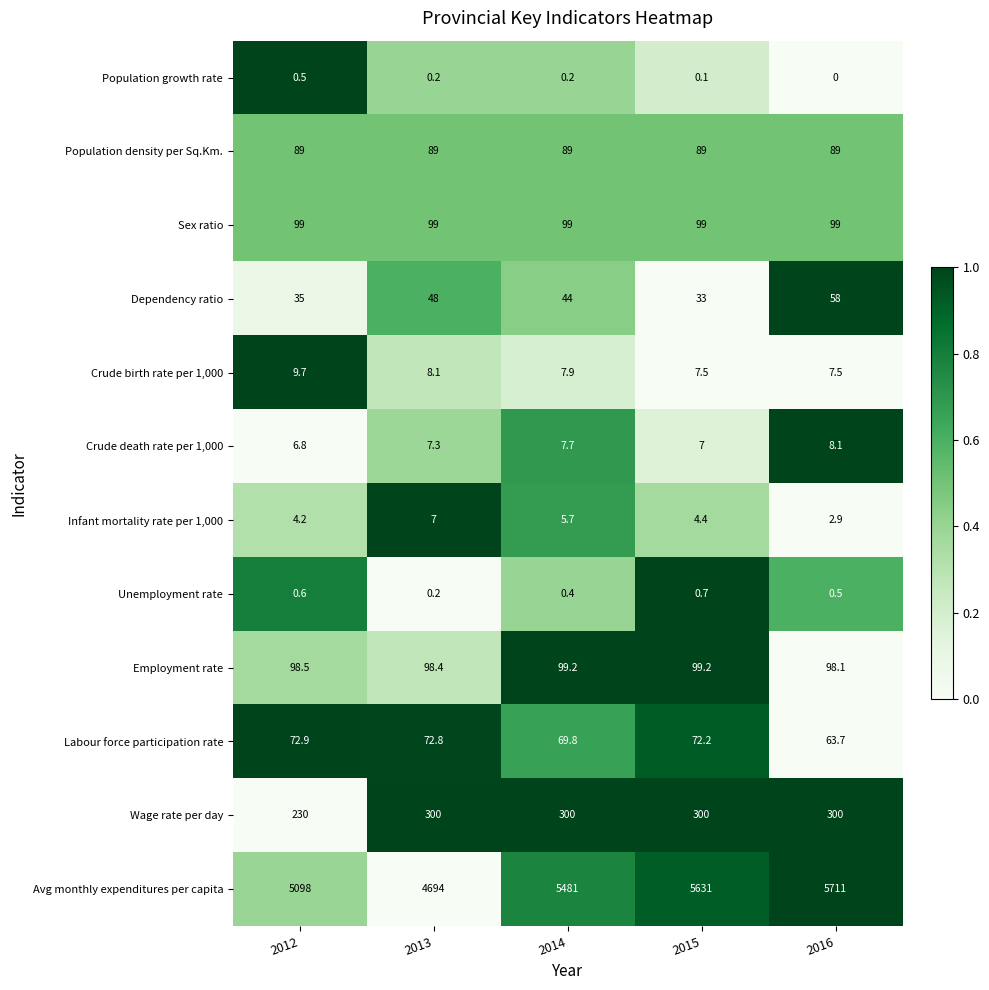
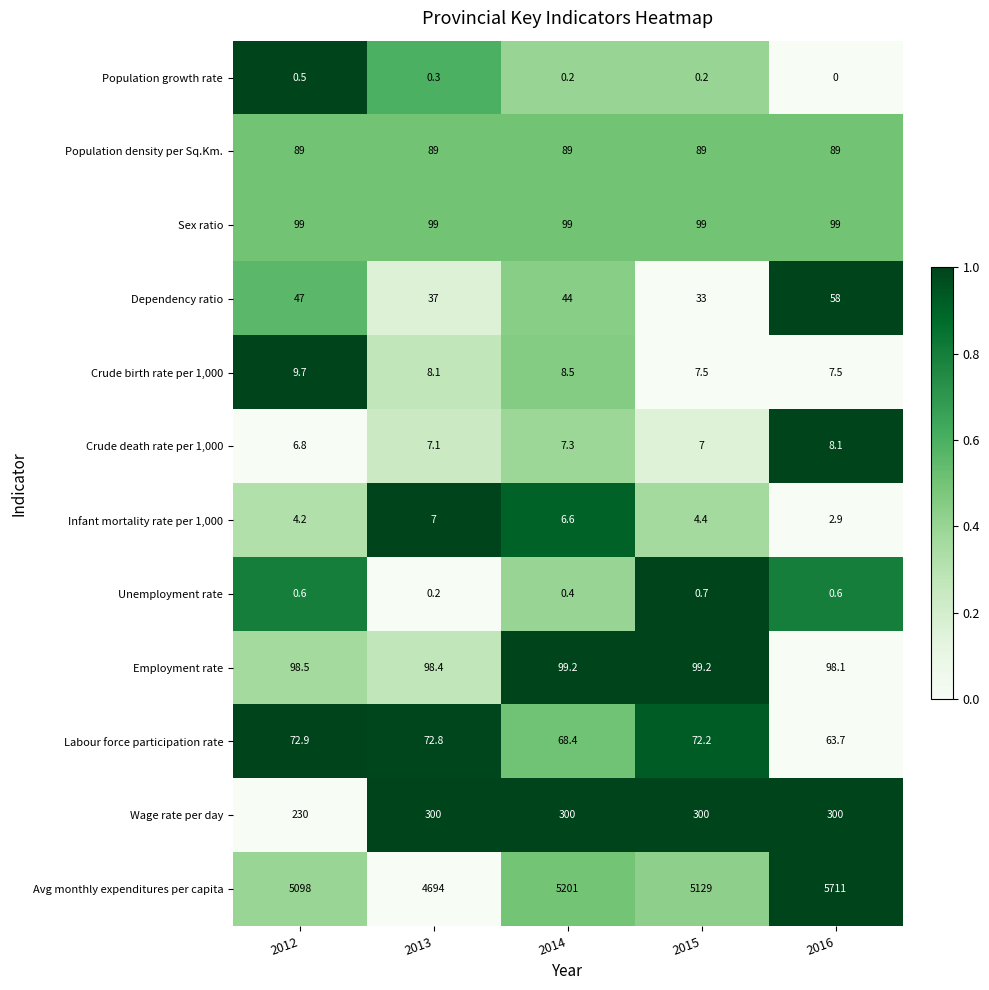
  {
    "Population growth rate": {
      "2012": 0.5,
-     "2013": 0.2,
+     "2013": 0.3,
      "2014": 0.2,
-     "2015": 0.1,
+     "2015": 0.2,
      "2016": 0
    },
    "Population density per Sq.Km.": {
      "2012": 89,
      "2013": 89,
      "2014": 89,
      "2015": 89,
      "2016": 89
    },
    "Sex ratio": {
      "2012": 99,
      "2013": 99,
      "2014": 99,
      "2015": 99,
      "2016": 99
    },
    "Dependency ratio": {
-     "2012": 35,
-     "2013": 48,
+     "2012": 47,
+     "2013": 37,
      "2014": 44,
      "2015": 33,
      "2016": 58
    },
    "Crude birth rate per 1,000": {
      "2012": 9.7,
      "2013": 8.1,
-     "2014": 7.9,
+     "2014": 8.5,
      "2015": 7.5,
      "2016": 7.5
    },
    "Crude death rate per 1,000": {
      "2012": 6.8,
-     "2013": 7.3,
-     "2014": 7.7,
+     "2013": 7.1,
+     "2014": 7.3,
      "2015": 7,
      "2016": 8.1
    },
    "Infant mortality rate per 1,000": {
      "2012": 4.2,
      "2013": 7,
-     "2014": 5.7,
+     "2014": 6.6,
      "2015": 4.4,
      "2016": 2.9
    },
    "Unemployment rate": {
      "2012": 0.6,
      "2013": 0.2,
      "2014": 0.4,
      "2015": 0.7,
-     "2016": 0.5
+     "2016": 0.6
    },
    "Employment rate": {
      "2012": 98.5,
      "2013": 98.4,
      "2014": 99.2,
      "2015": 99.2,
      "2016": 98.1
    },
    "Labour force participation rate": {
      "2012": 72.9,
      "2013": 72.8,
-     "2014": 69.8,
+     "2014": 68.4,
      "2015": 72.2,
      "2016": 63.7
    },
    "Wage rate per day": {
      "2012": 230,
      "2013": 300,
      "2014": 300,
      "2015": 300,
      "2016": 300
    },
    "Avg monthly expenditures per capita": {
      "2012": 5098,
      "2013": 4694,
-     "2014": 5481,
-     "2015": 5631,
+     "2014": 5201,
+     "2015": 5129,
      "2016": 5711
    }
  }
